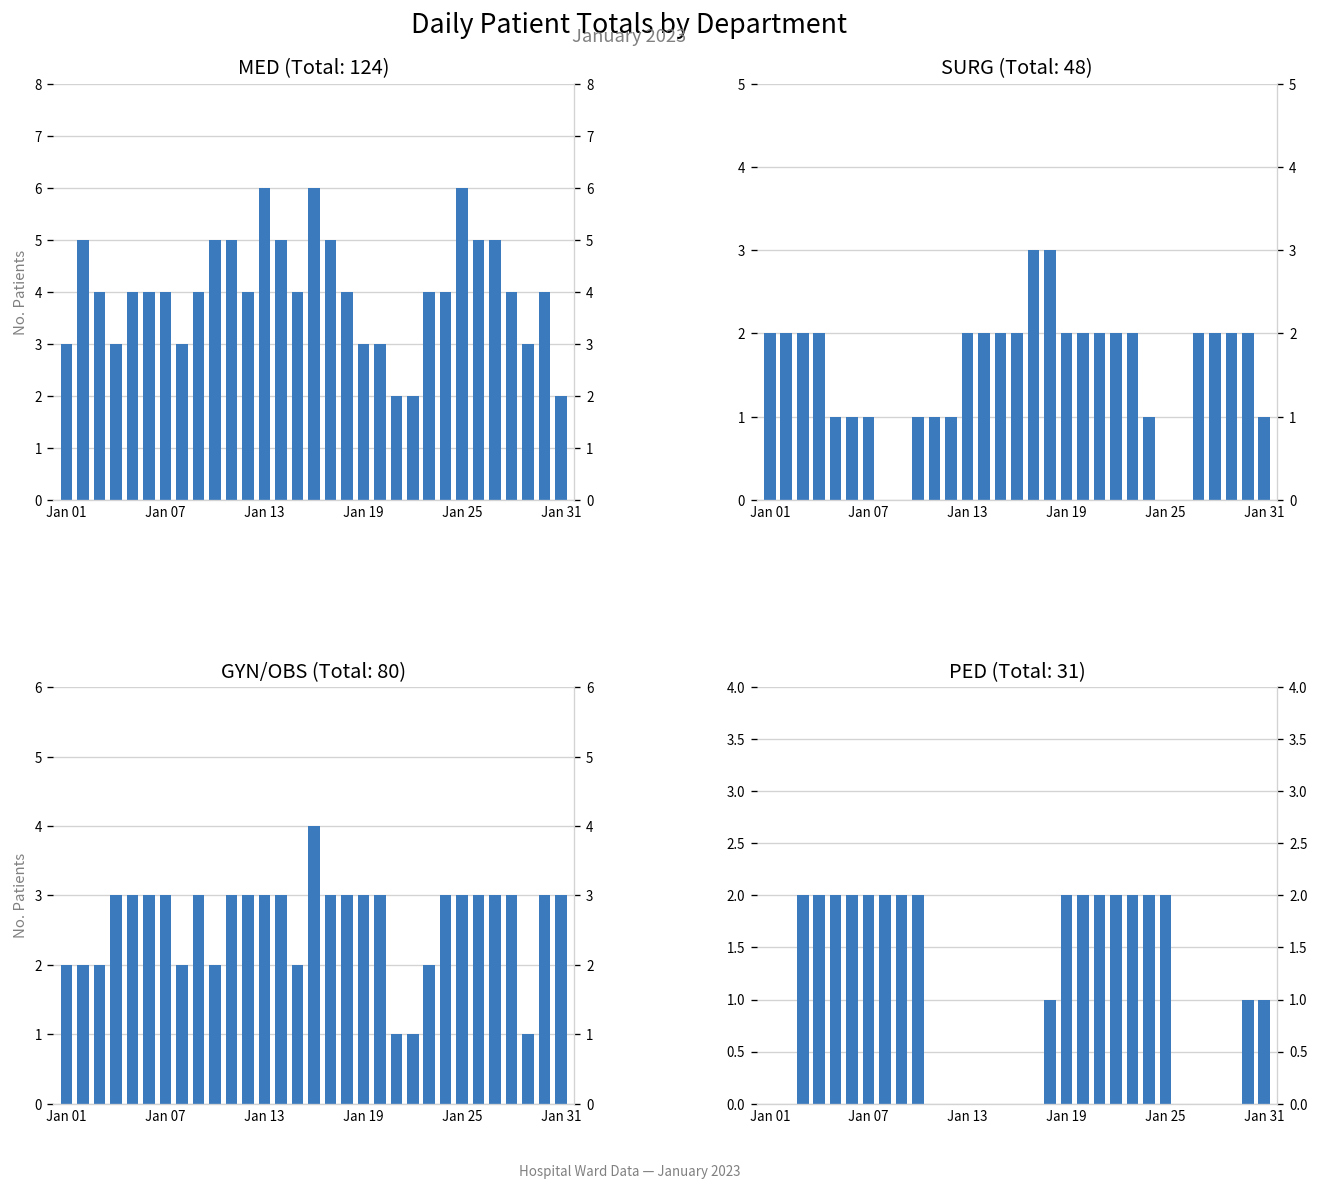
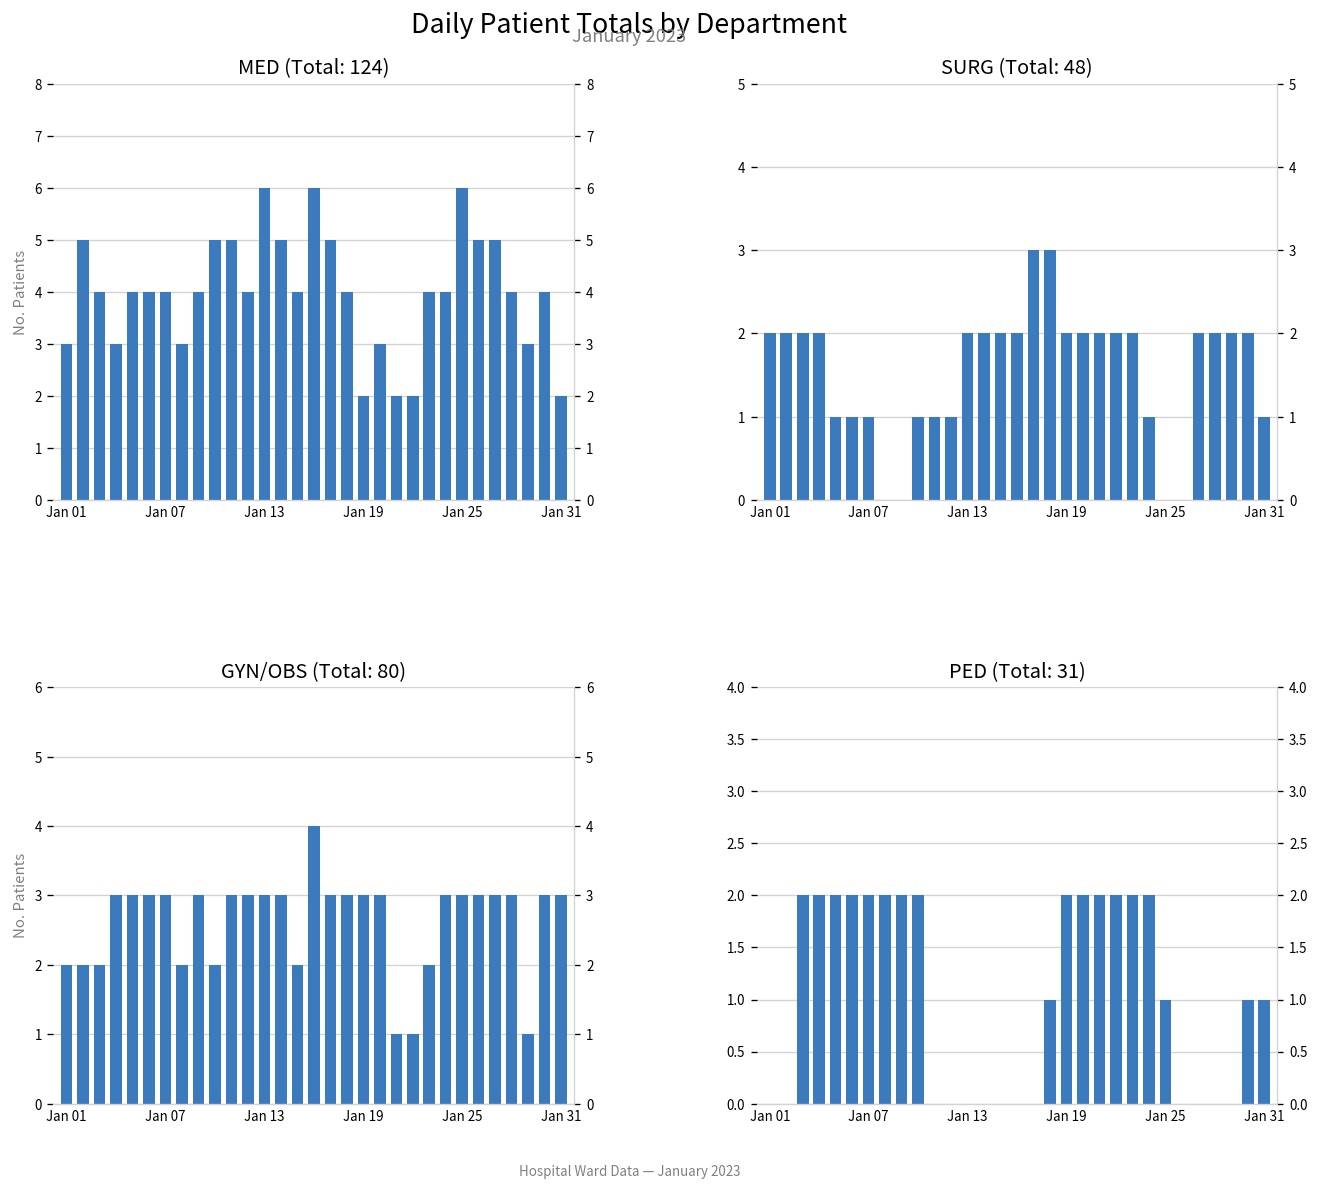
  {
    "MED (Total: 124)": {
      "Jan 01": 3,
      "Jan 07": 4,
      "Jan 13": 6,
-     "Jan 19": 3,
+     "Jan 19": 2,
      "Jan 25": 6,
      "Jan 31": 2
    },
    "SURG (Total: 48)": {
      "Jan 01": 2.0,
      "Jan 07": 1.0,
      "Jan 13": 2.0,
      "Jan 19": 2.0,
      "Jan 25": 0.0,
      "Jan 31": 1.0
    },
    "GYN/OBS (Total: 80)": {
      "Jan 01": 2.0,
      "Jan 07": 3.0,
      "Jan 13": 3.0,
      "Jan 19": 3.0,
      "Jan 25": 3.0,
      "Jan 31": 3.0
    },
    "PED (Total: 31)": {
      "Jan 01": 0,
      "Jan 07": 2,
      "Jan 13": 0,
      "Jan 19": 2,
-     "Jan 25": 2,
+     "Jan 25": 1,
      "Jan 31": 1
    }
  }
